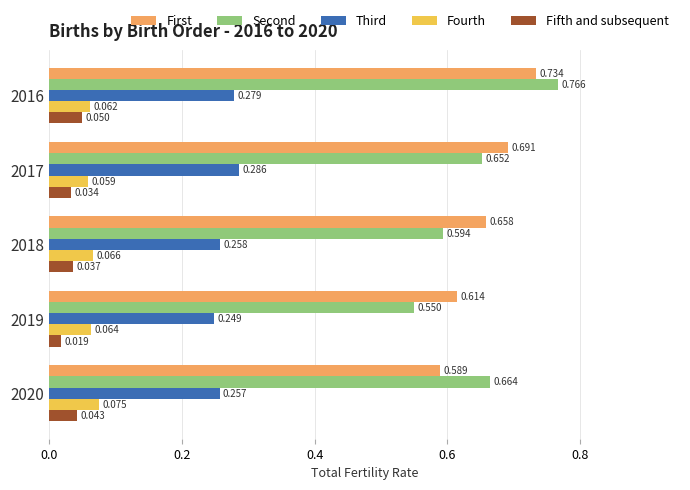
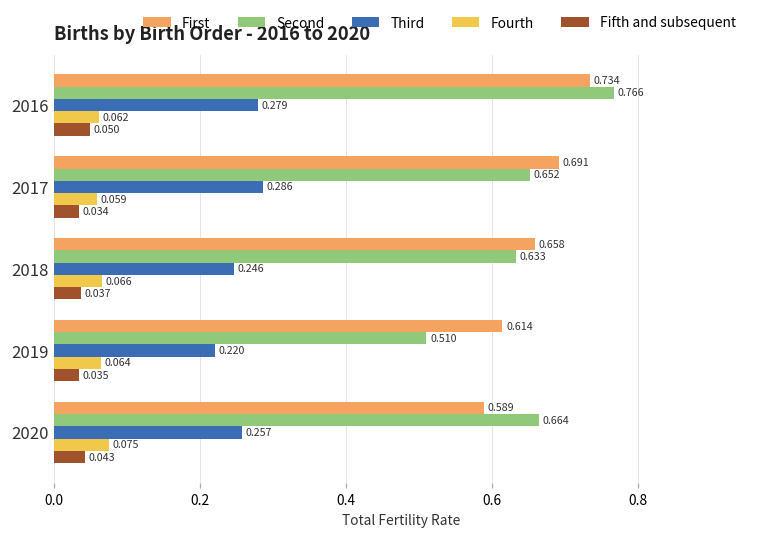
  {
    "Second": {
      "2016": 0.766,
      "2017": 0.652,
-     "2018": 0.594,
-     "2019": 0.550,
+     "2018": 0.633,
+     "2019": 0.510,
      "2020": 0.664
    },
    "Third": {
      "2016": 0.279,
      "2017": 0.286,
-     "2018": 0.258,
-     "2019": 0.249,
+     "2018": 0.246,
+     "2019": 0.220,
      "2020": 0.257
    },
    "Fifth and subsequent": {
      "2016": 0.050,
      "2017": 0.034,
      "2018": 0.037,
-     "2019": 0.019,
+     "2019": 0.035,
      "2020": 0.043
    }
  }
